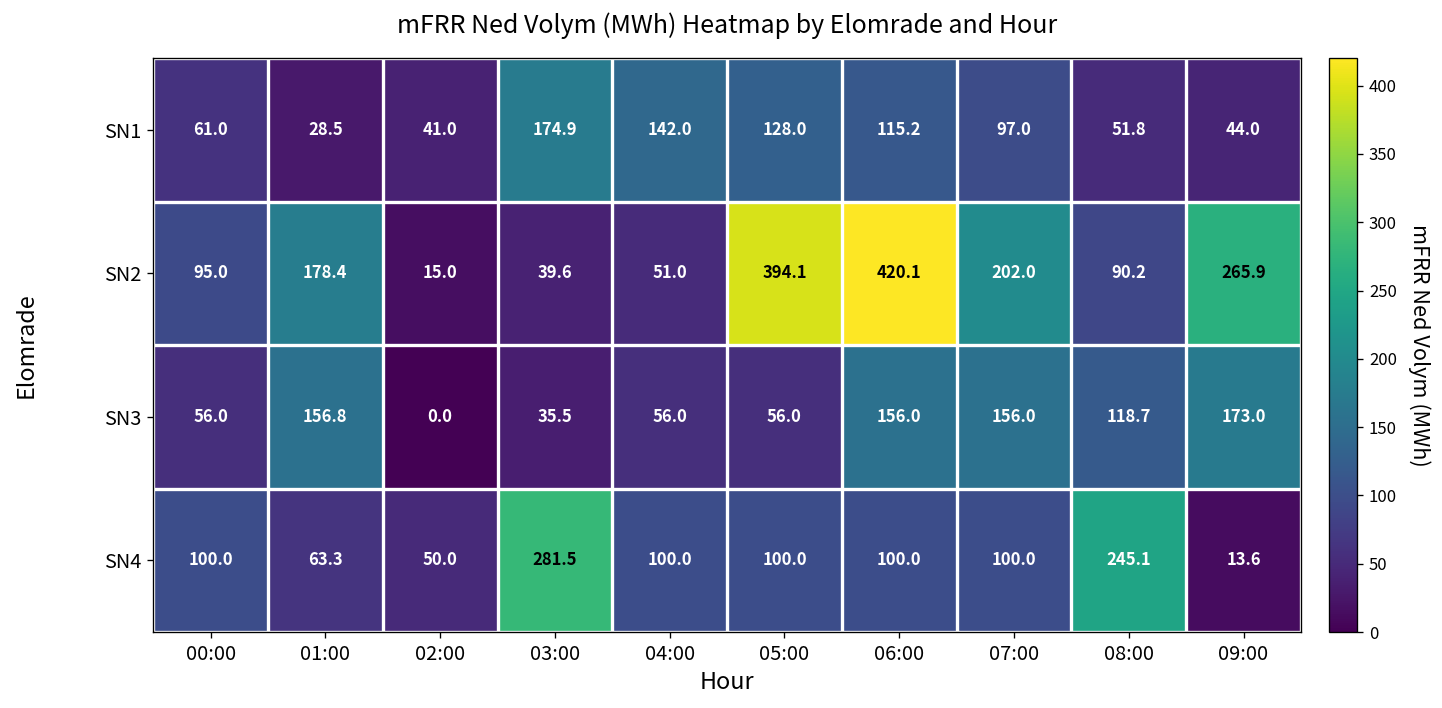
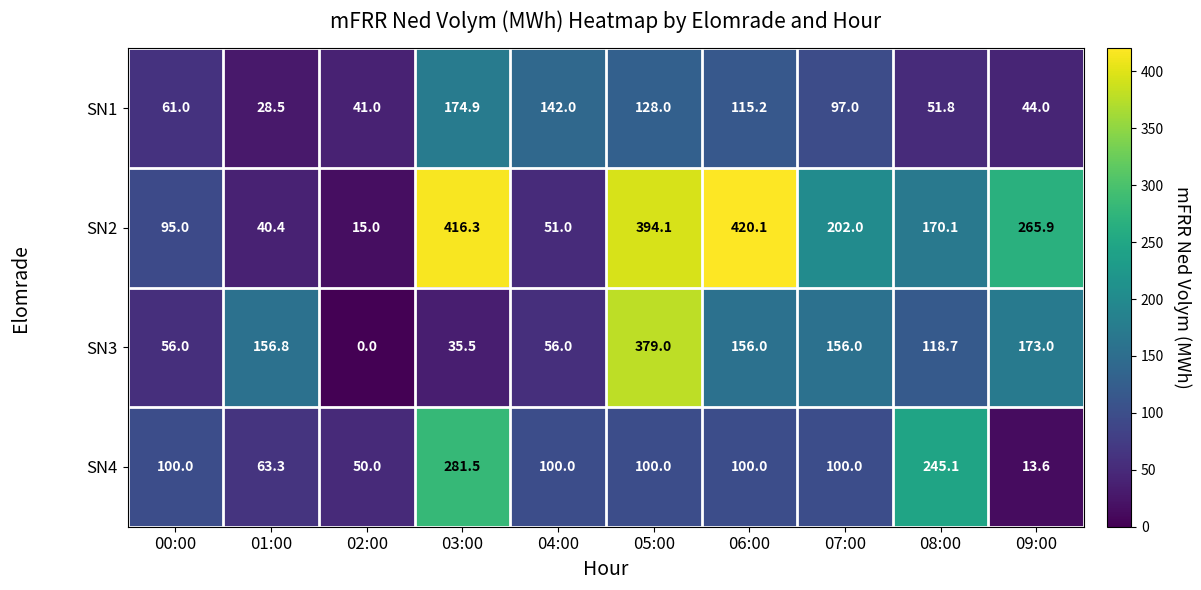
  {
    "SN1": {
      "00:00": 61.0,
      "01:00": 28.5,
      "02:00": 41.0,
      "03:00": 174.9,
      "04:00": 142.0,
      "05:00": 128.0,
      "06:00": 115.2,
      "07:00": 97.0,
      "08:00": 51.8,
      "09:00": 44.0
    },
    "SN2": {
      "00:00": 95.0,
-     "01:00": 178.4,
+     "01:00": 40.4,
      "02:00": 15.0,
-     "03:00": 39.6,
+     "03:00": 416.3,
      "04:00": 51.0,
      "05:00": 394.1,
      "06:00": 420.1,
      "07:00": 202.0,
-     "08:00": 90.2,
+     "08:00": 170.1,
      "09:00": 265.9
    },
    "SN3": {
      "00:00": 56.0,
      "01:00": 156.8,
      "02:00": 0.0,
      "03:00": 35.5,
      "04:00": 56.0,
-     "05:00": 56.0,
+     "05:00": 379.0,
      "06:00": 156.0,
      "07:00": 156.0,
      "08:00": 118.7,
      "09:00": 173.0
    },
    "SN4": {
      "00:00": 100.0,
      "01:00": 63.3,
      "02:00": 50.0,
      "03:00": 281.5,
      "04:00": 100.0,
      "05:00": 100.0,
      "06:00": 100.0,
      "07:00": 100.0,
      "08:00": 245.1,
      "09:00": 13.6
    }
  }
